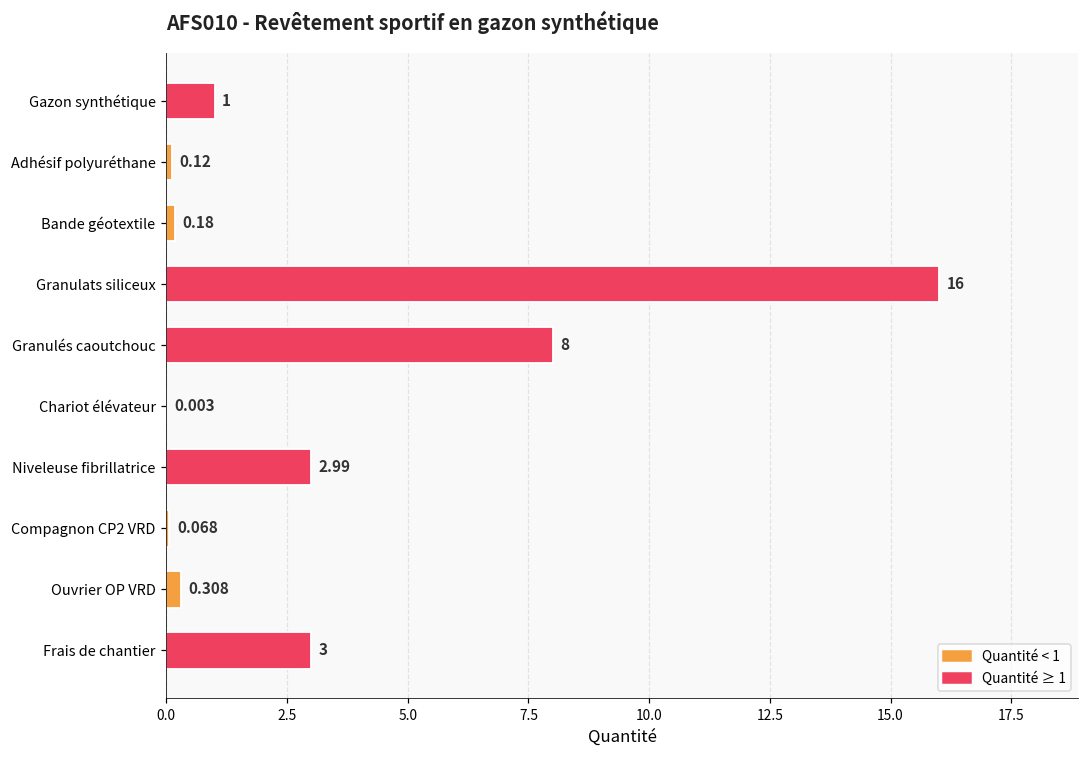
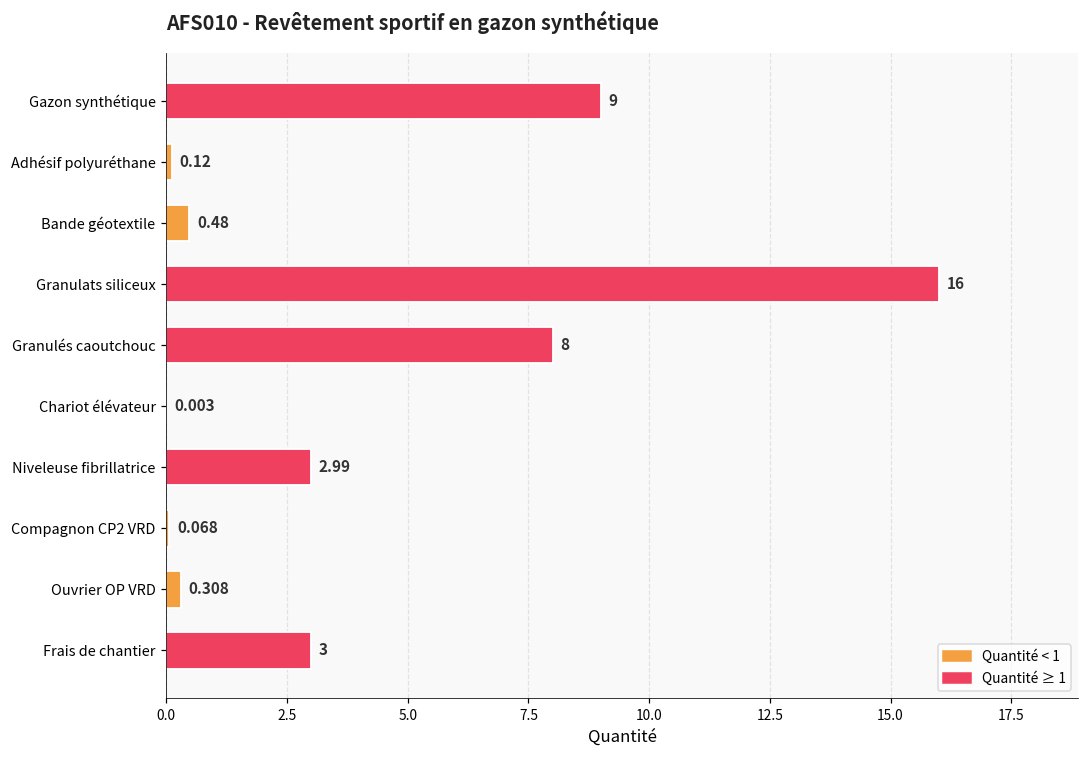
  {
-   "Gazon synthétique": 1,
+   "Gazon synthétique": 9,
    "Adhésif polyuréthane": 0.12,
-   "Bande géotextile": 0.18,
+   "Bande géotextile": 0.48,
    "Granulats siliceux": 16,
    "Granulés caoutchouc": 8,
    "Chariot élévateur": 0.003,
    "Niveleuse fibrillatrice": 2.99,
    "Compagnon CP2 VRD": 0.068,
    "Ouvrier OP VRD": 0.308,
    "Frais de chantier": 3
  }
